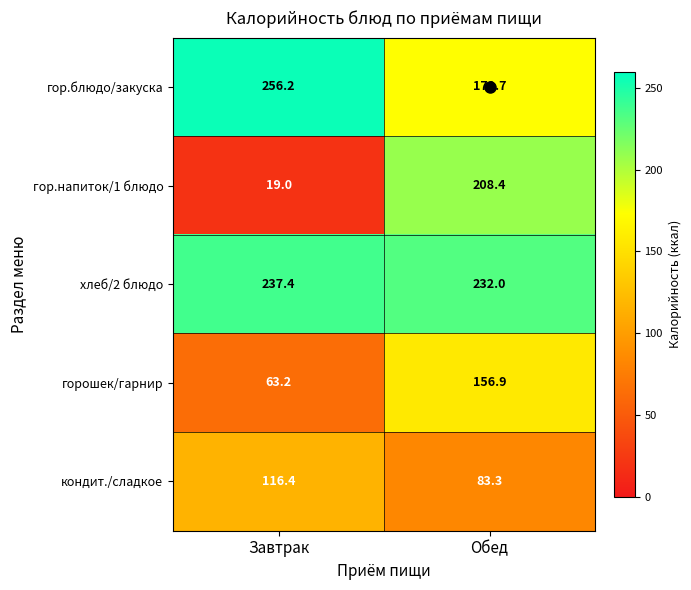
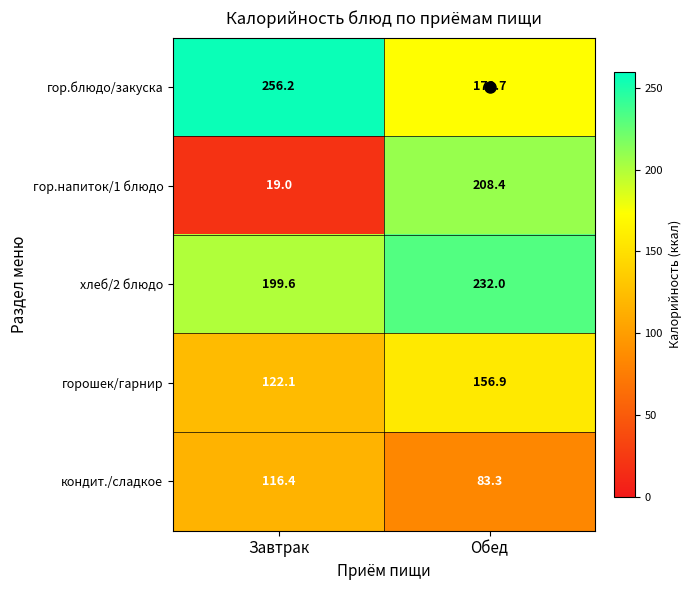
  {
    "гор.блюдо/закуска": {
      "Завтрак": 256.2
    },
    "гор.напиток/1 блюдо": {
      "Завтрак": 19.0,
      "Обед": 208.4
    },
    "хлеб/2 блюдо": {
-     "Завтрак": 237.4,
+     "Завтрак": 199.6,
      "Обед": 232.0
    },
    "горошек/гарнир": {
-     "Завтрак": 63.2,
+     "Завтрак": 122.1,
      "Обед": 156.9
    },
    "кондит./сладкое": {
      "Завтрак": 116.4,
      "Обед": 83.3
    }
  }
